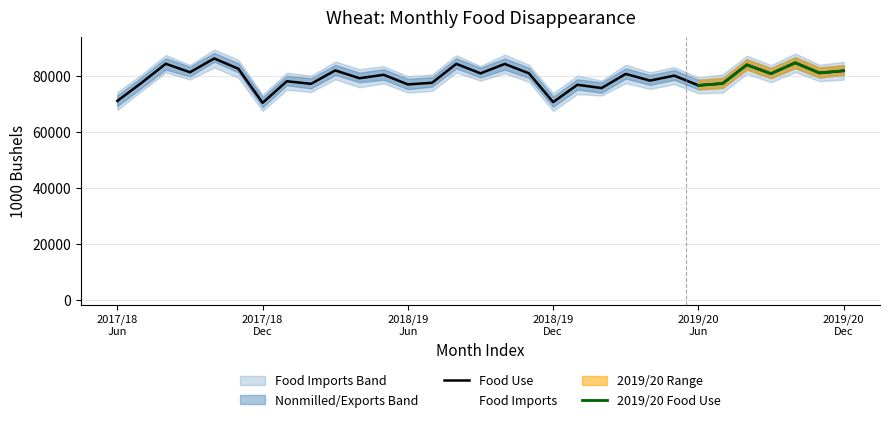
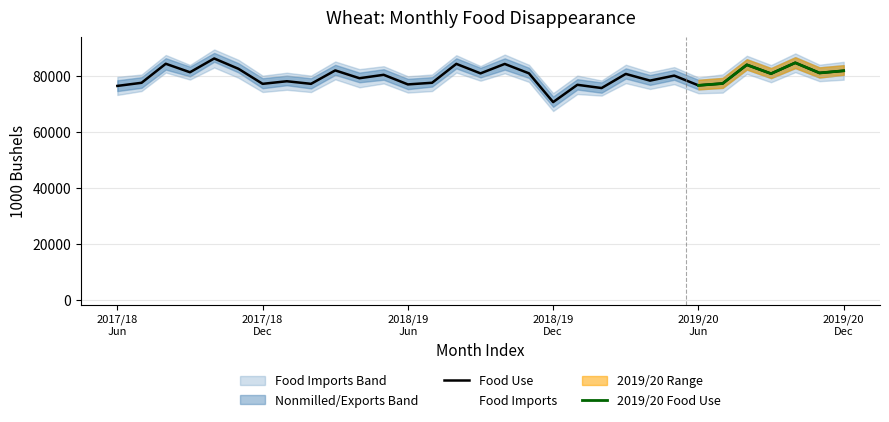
  {
    "Food Use": {
-     "2017/18 Jun": 71000,
-     "2017/18 Dec": 71000,
+     "2017/18 Jun": 77000,
+     "2017/18 Dec": 77000,
      "2018/19 Jun": 77000,
      "2018/19 Dec": 71000
    }
  }
